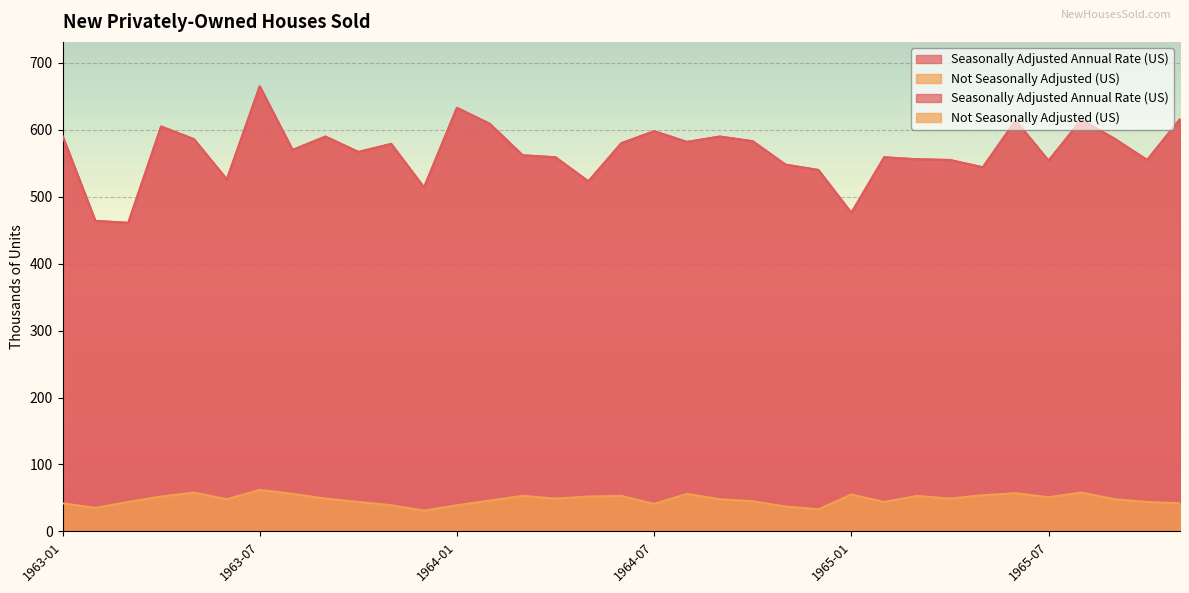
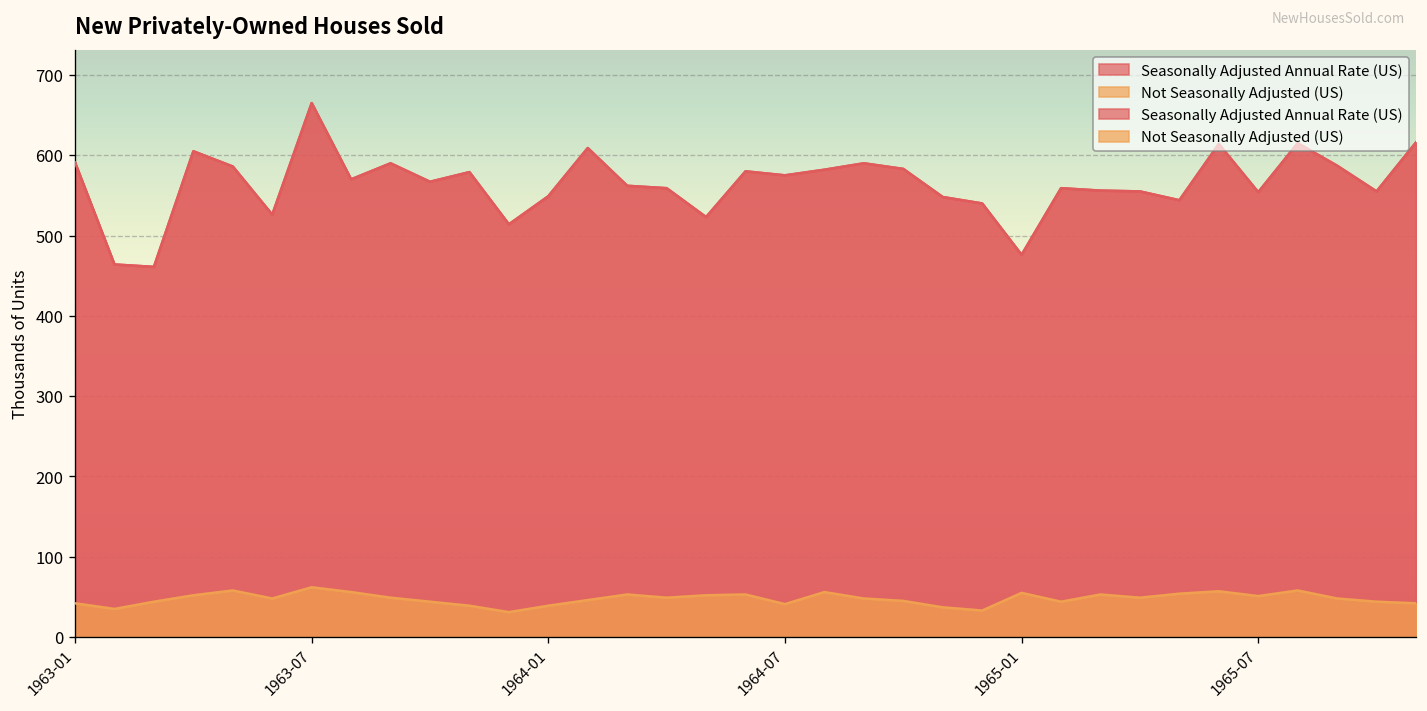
  {
    "Seasonally Adjusted Annual Rate (US)": {
      "1963-01": 590,
      "1963-07": 670,
-     "1964-01": 630,
-     "1964-07": 600,
+     "1964-01": 550,
+     "1964-07": 580,
      "1965-01": 480,
      "1965-07": 550
    },
    "Not Seasonally Adjusted (US)": {
      "1963-01": 40,
      "1963-07": 60,
      "1964-01": 40,
      "1964-07": 40,
      "1965-01": 60,
      "1965-07": 50
    }
  }
